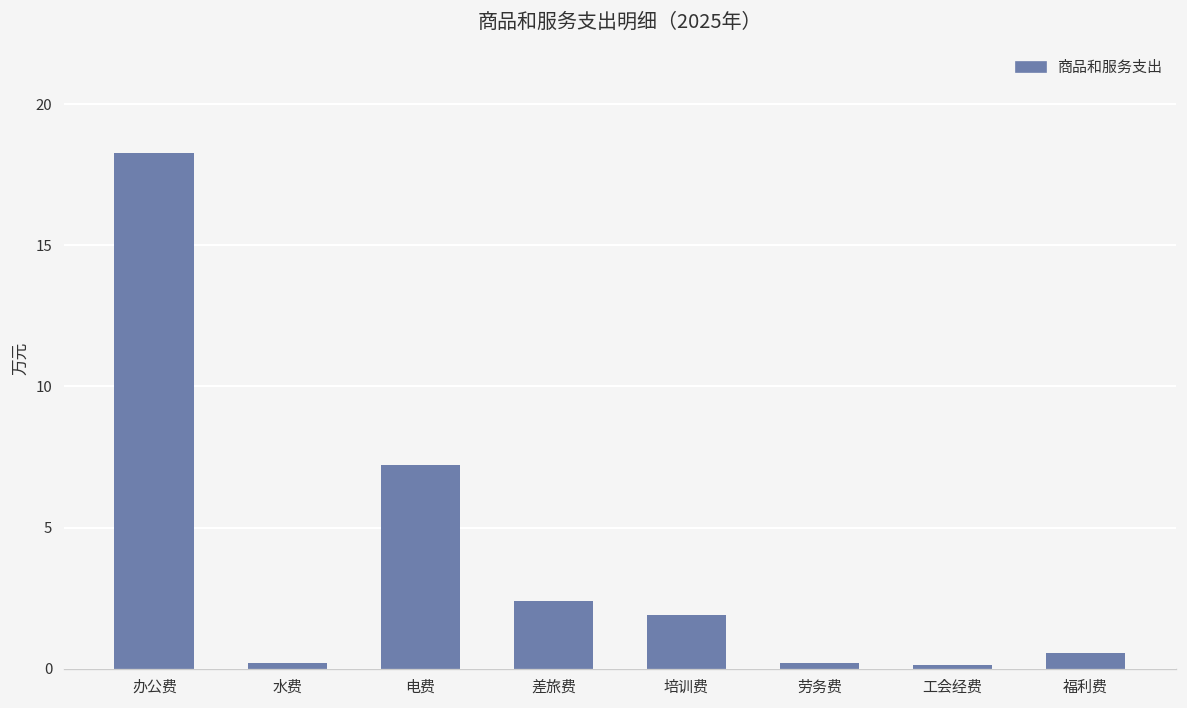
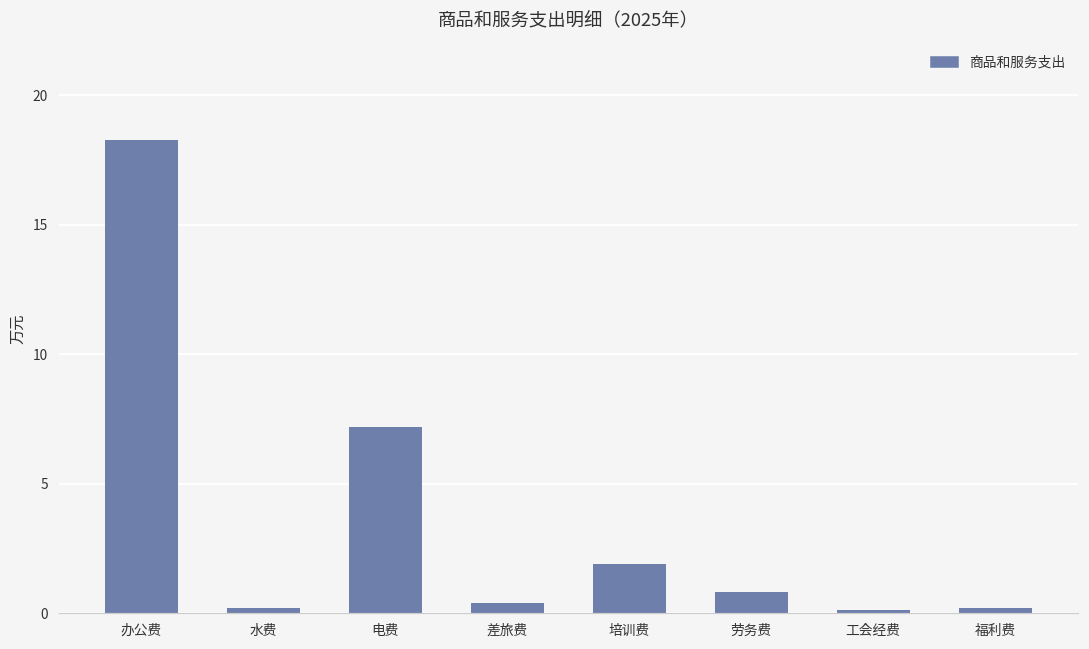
  {
    "办公费": 18.3,
    "水费": 0.2,
    "电费": 7.2,
-   "差旅费": 2.4,
+   "差旅费": 0.4,
    "培训费": 1.9,
-   "劳务费": 0.2,
+   "劳务费": 0.8,
    "工会经费": 0.1,
-   "福利费": 0.6
+   "福利费": 0.2
  }
